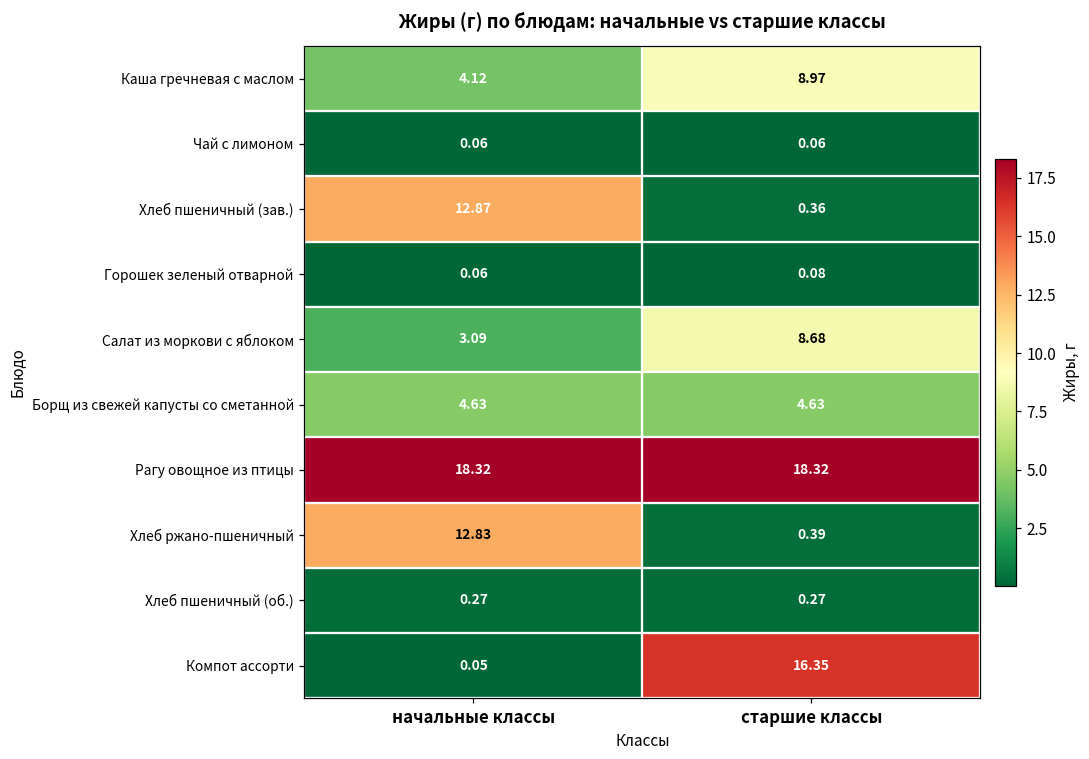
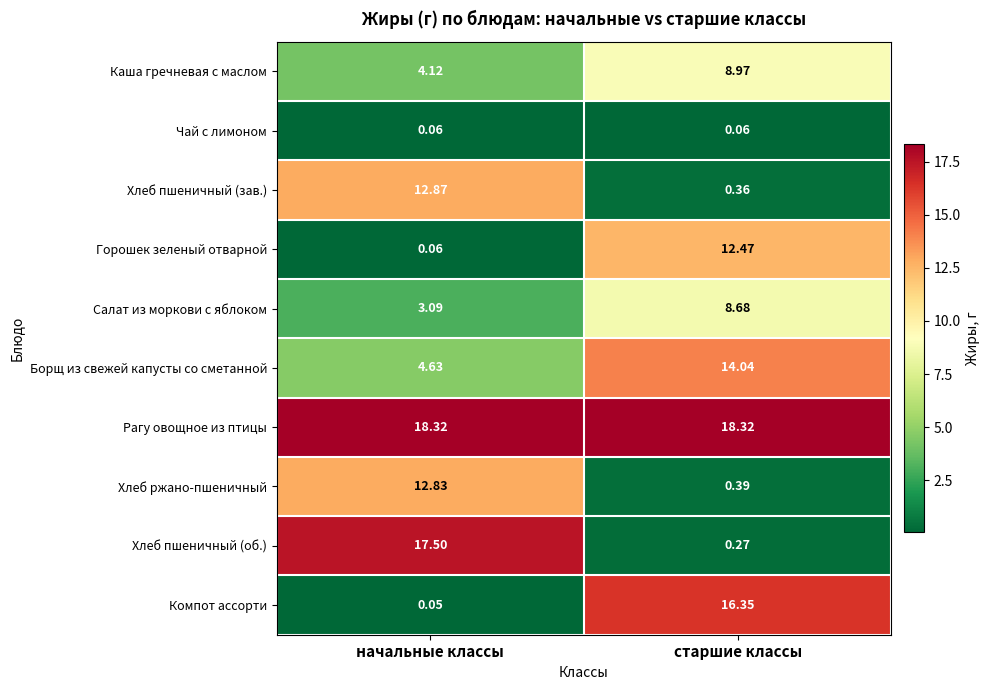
  {
    "Каша гречневая с маслом": {
      "начальные классы": 4.12,
      "старшие классы": 8.97
    },
    "Чай с лимоном": {
      "начальные классы": 0.06,
      "старшие классы": 0.06
    },
    "Хлеб пшеничный (зав.)": {
      "начальные классы": 12.87,
      "старшие классы": 0.36
    },
    "Горошек зеленый отварной": {
      "начальные классы": 0.06,
-     "старшие классы": 0.08
+     "старшие классы": 12.47
    },
    "Салат из моркови с яблоком": {
      "начальные классы": 3.09,
      "старшие классы": 8.68
    },
    "Борщ из свежей капусты со сметанной": {
      "начальные классы": 4.63,
-     "старшие классы": 4.63
+     "старшие классы": 14.04
    },
    "Рагу овощное из птицы": {
      "начальные классы": 18.32,
      "старшие классы": 18.32
    },
    "Хлеб ржано-пшеничный": {
      "начальные классы": 12.83,
      "старшие классы": 0.39
    },
    "Хлеб пшеничный (об.)": {
-     "начальные классы": 0.27,
+     "начальные классы": 17.50,
      "старшие классы": 0.27
    },
    "Компот ассорти": {
      "начальные классы": 0.05,
      "старшие классы": 16.35
    }
  }
